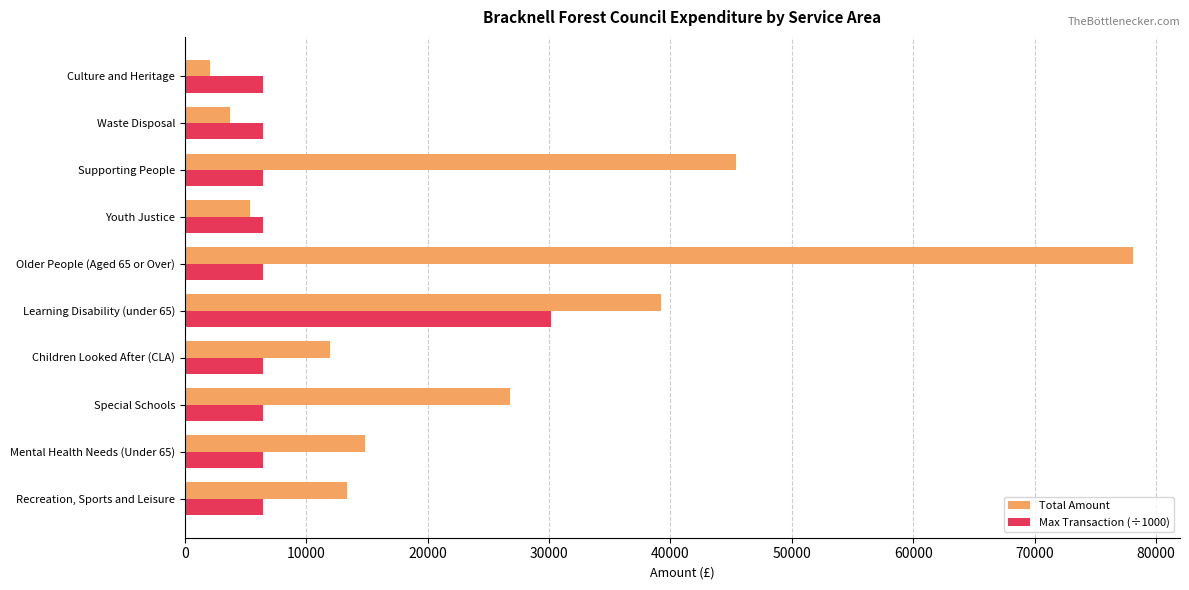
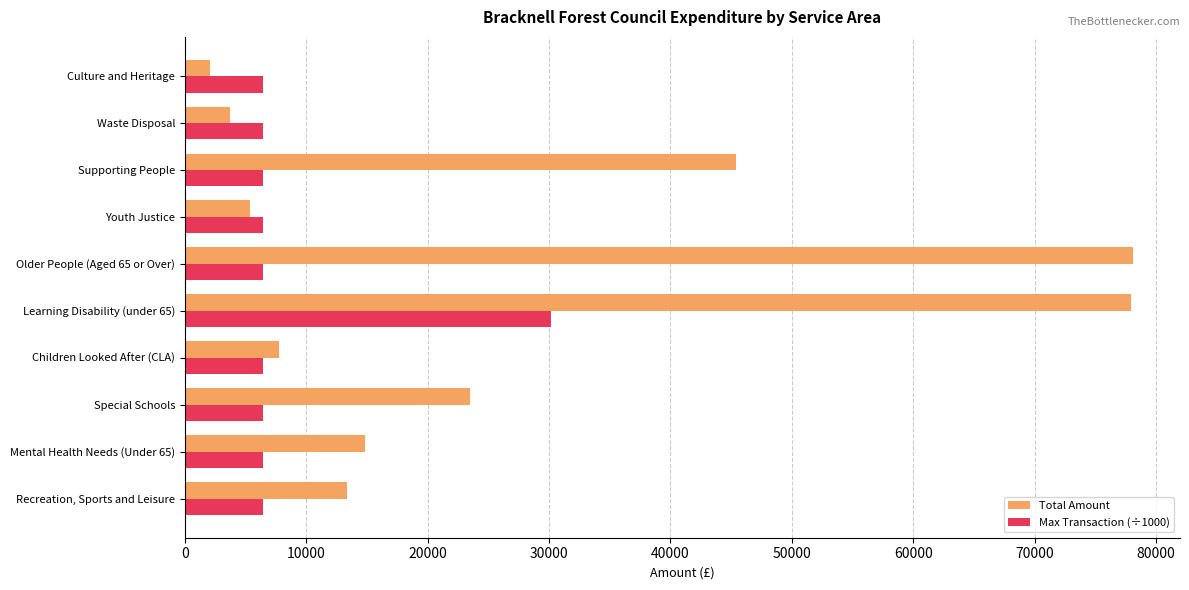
  {
    "Total Amount": {
      "Culture and Heritage": 2100,
      "Waste Disposal": 3700,
      "Supporting People": 45400,
      "Youth Justice": 5400,
      "Older People (Aged 65 or Over)": 78100,
-     "Learning Disability (under 65)": 39200,
-     "Children Looked After (CLA)": 12000,
-     "Special Schools": 26800,
+     "Learning Disability (under 65)": 78000,
+     "Children Looked After (CLA)": 7800,
+     "Special Schools": 23500,
      "Mental Health Needs (Under 65)": 14900,
      "Recreation, Sports and Leisure": 13400
    },
    "Max Transaction (÷1000)": {
      "Culture and Heritage": 6400,
      "Waste Disposal": 6400,
      "Supporting People": 6400,
      "Youth Justice": 6400,
      "Older People (Aged 65 or Over)": 6400,
      "Learning Disability (under 65)": 30200,
      "Children Looked After (CLA)": 6400,
      "Special Schools": 6400,
      "Mental Health Needs (Under 65)": 6400,
      "Recreation, Sports and Leisure": 6400
    }
  }
